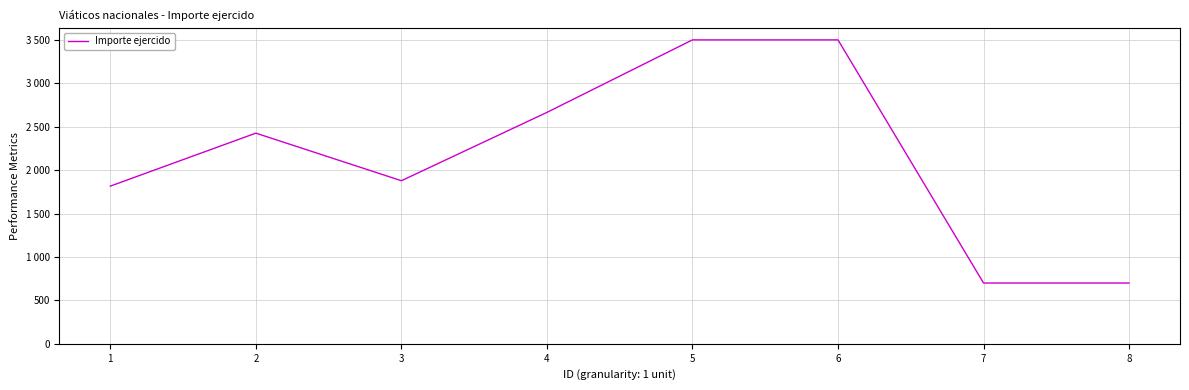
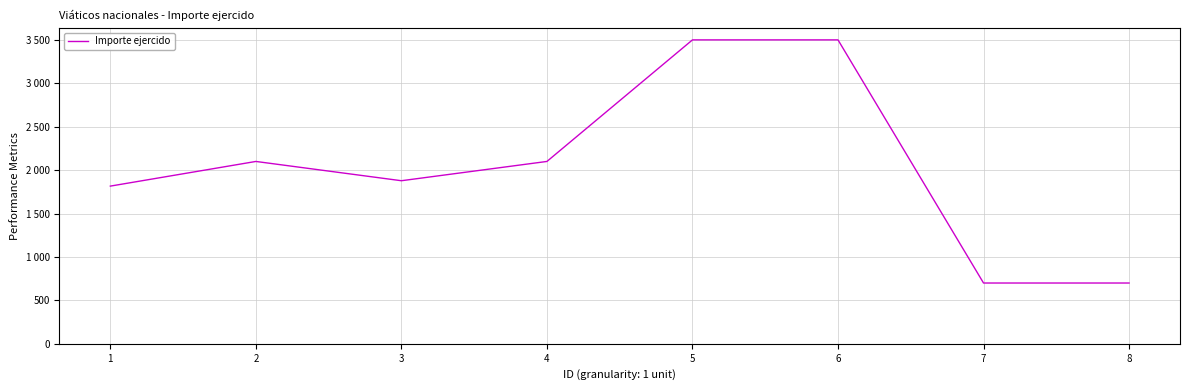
  {
    "1": 1800,
-   "2": 2400,
+   "2": 2100,
    "3": 1900,
-   "4": 2700,
+   "4": 2100,
    "5": 3500,
    "6": 3500,
    "7": 700,
    "8": 700
  }
